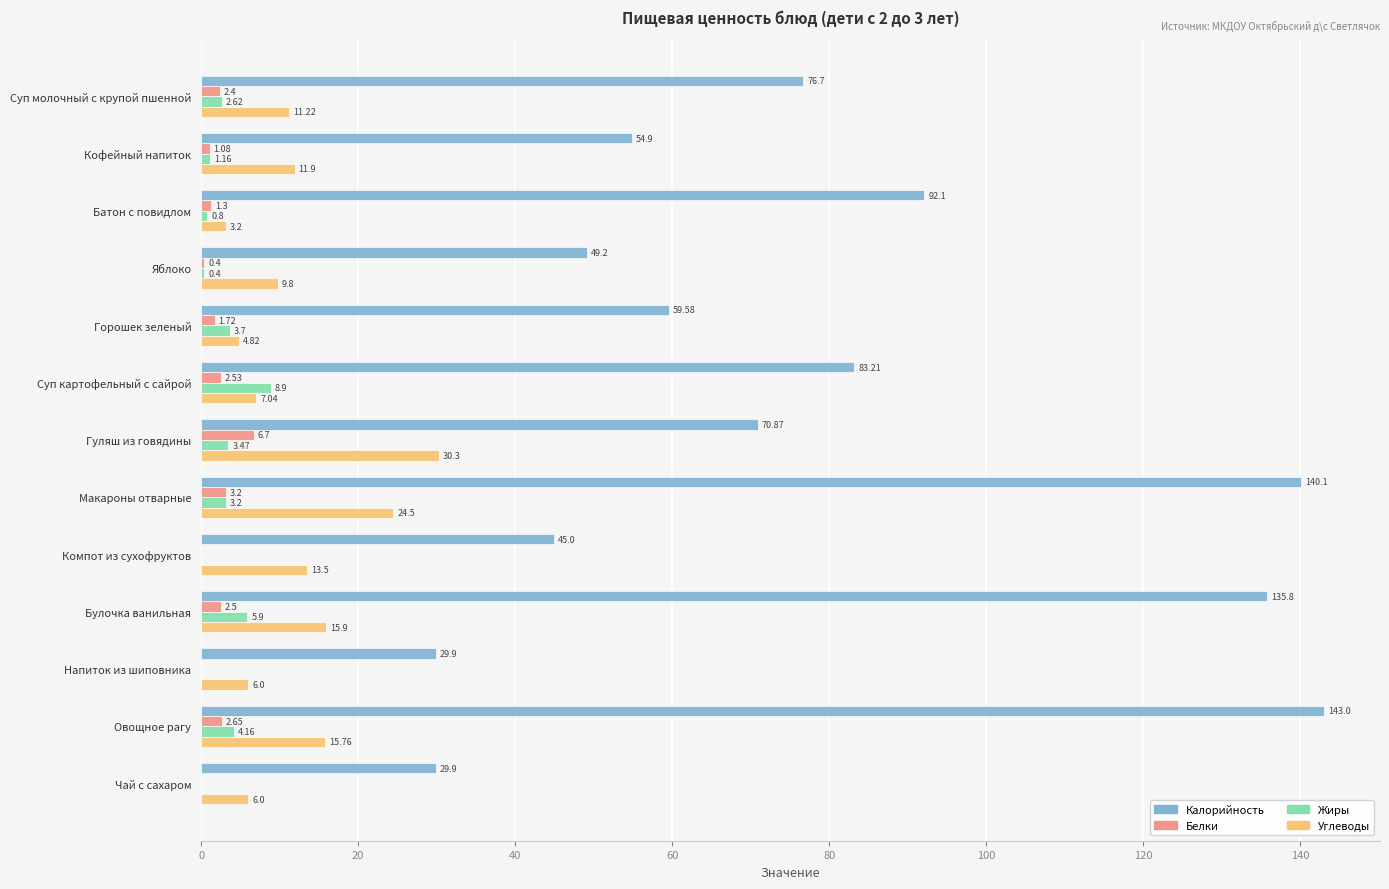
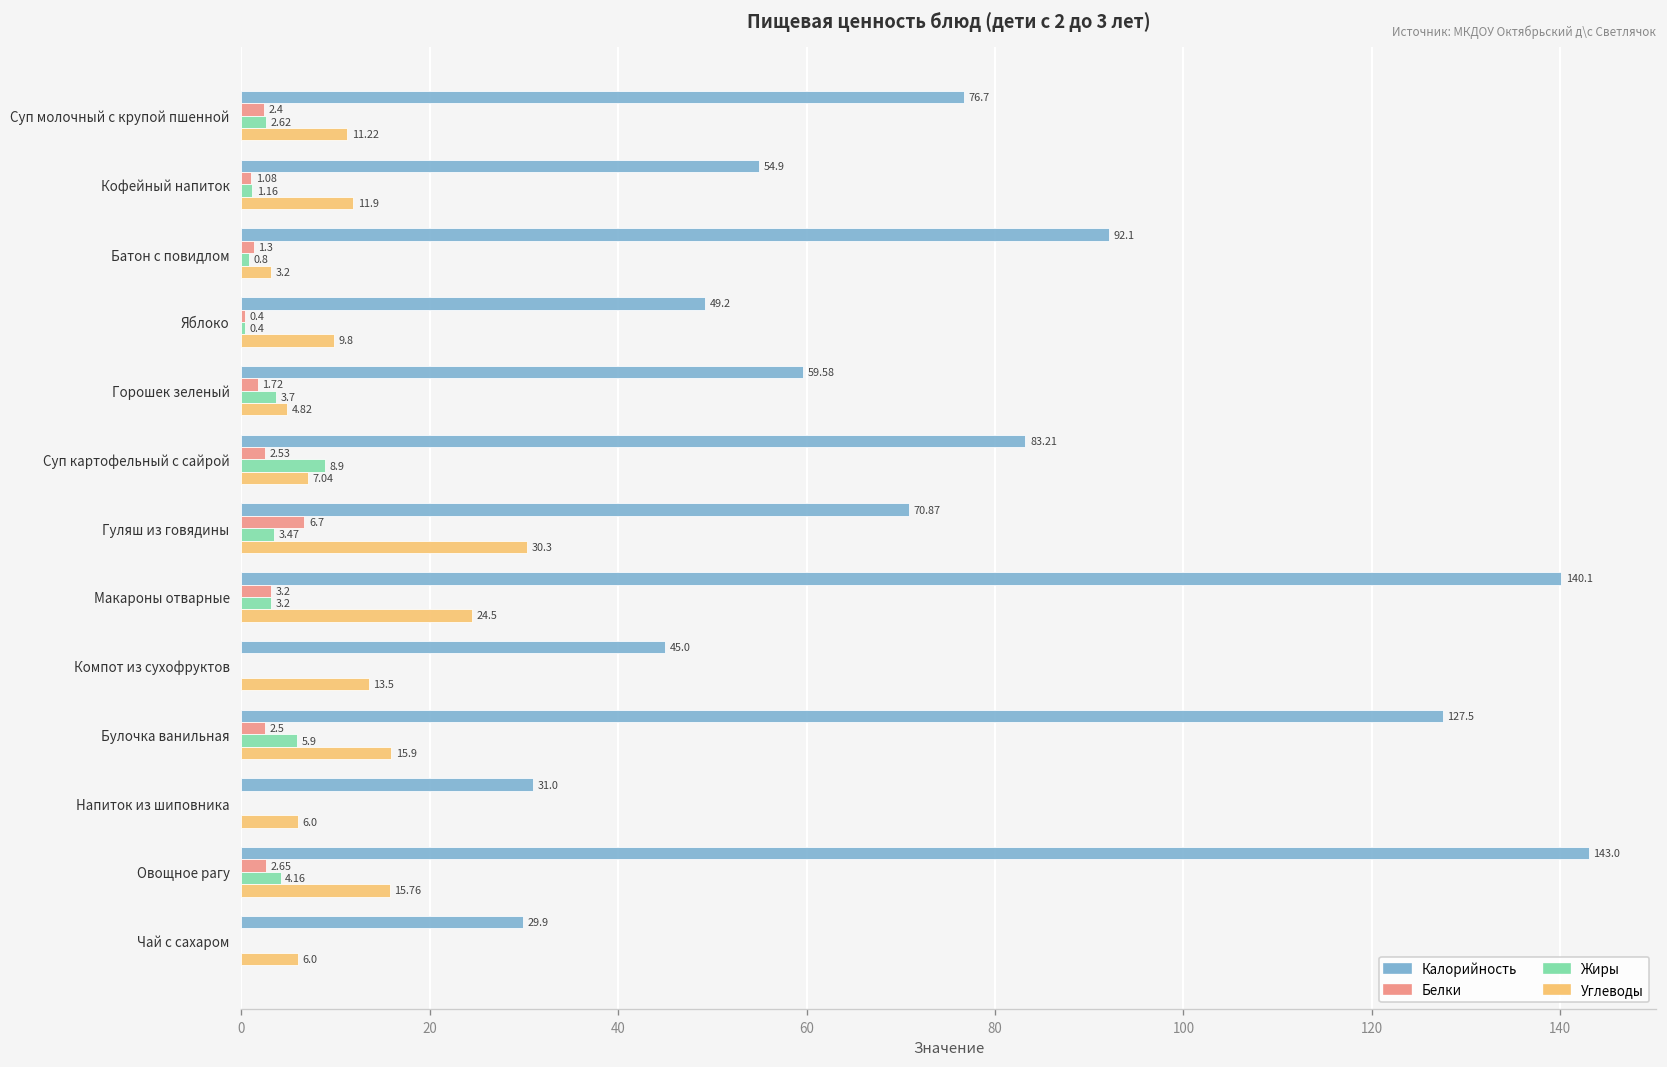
  {
    "Калорийность": {
      "Суп молочный с крупой пшенной": 76.7,
      "Кофейный напиток": 54.9,
      "Батон с повидлом": 92.1,
      "Яблоко": 49.2,
      "Горошек зеленый": 59.58,
      "Суп картофельный с сайрой": 83.21,
      "Гуляш из говядины": 70.87,
      "Макароны отварные": 140.1,
      "Компот из сухофруктов": 45.0,
-     "Булочка ванильная": 135.8,
-     "Напиток из шиповника": 29.9,
+     "Булочка ванильная": 127.5,
+     "Напиток из шиповника": 31.0,
      "Овощное рагу": 143.0,
      "Чай с сахаром": 29.9
    },
    "Жиры": {
      "Суп молочный с крупой пшенной": 2.62,
      "Кофейный напиток": 1.16,
      "Батон с повидлом": 0.8,
      "Яблоко": 0.4,
      "Горошек зеленый": 3.7,
      "Суп картофельный с сайрой": 8.9,
      "Гуляш из говядины": 3.47,
      "Макароны отварные": 3.2,
      "Булочка ванильная": 5.9,
      "Овощное рагу": 4.16
    }
  }
